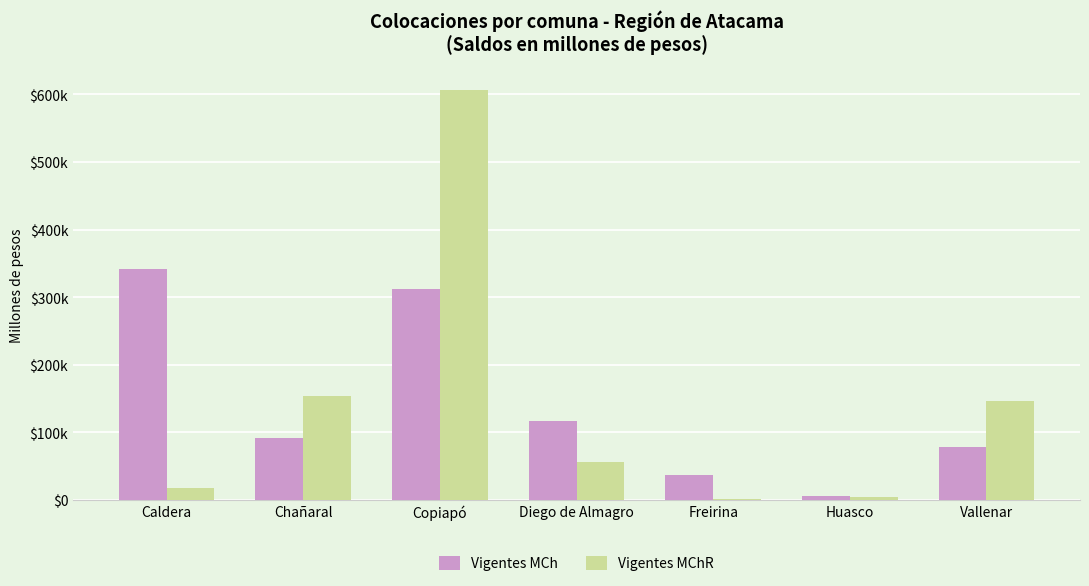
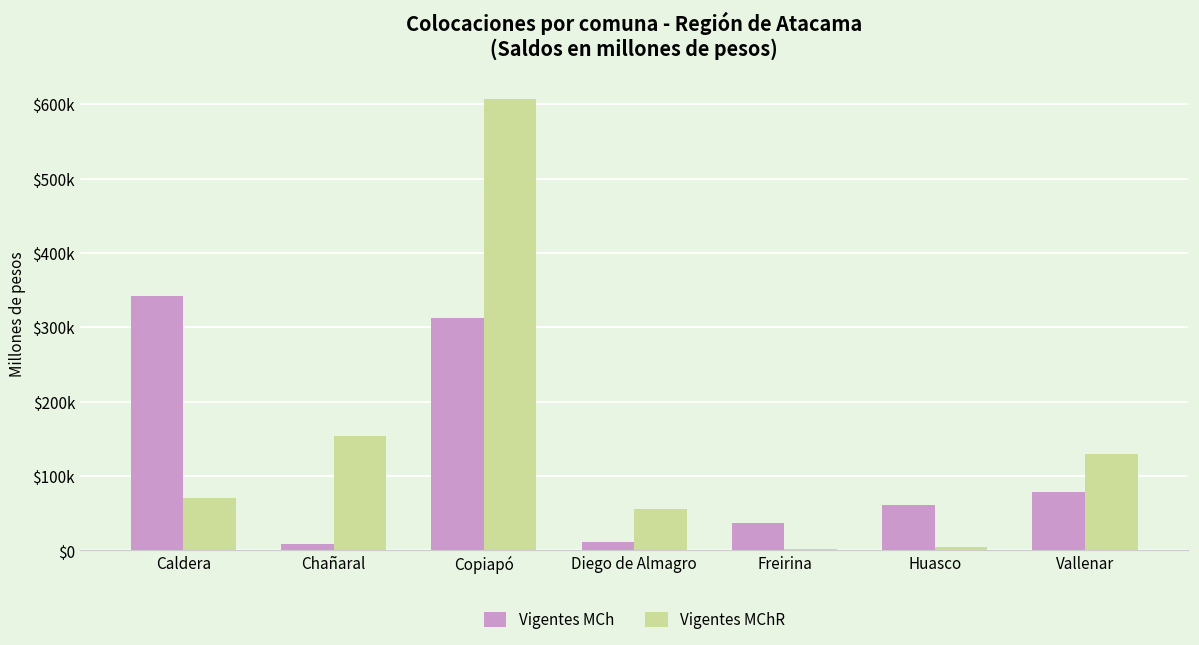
  {
    "Vigentes MCh": {
      "Caldera": "$340000",
-     "Chañaral": "$90000",
+     "Chañaral": "$10000",
      "Copiapó": "$310000",
-     "Diego de Almagro": "$120000",
+     "Diego de Almagro": "$10000",
      "Freirina": "$40000",
-     "Huasco": "$10000",
+     "Huasco": "$60000",
      "Vallenar": "$80000"
    },
    "Vigentes MChR": {
-     "Caldera": "$20000",
+     "Caldera": "$70000",
      "Chañaral": "$150000",
      "Copiapó": "$610000",
      "Diego de Almagro": "$60000",
      "Huasco": "$10000",
-     "Vallenar": "$150000"
+     "Vallenar": "$130000"
    }
  }
